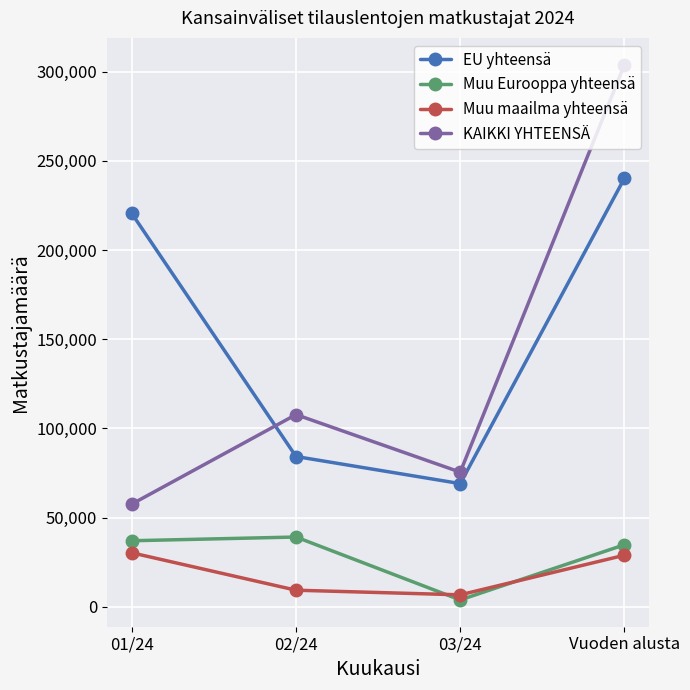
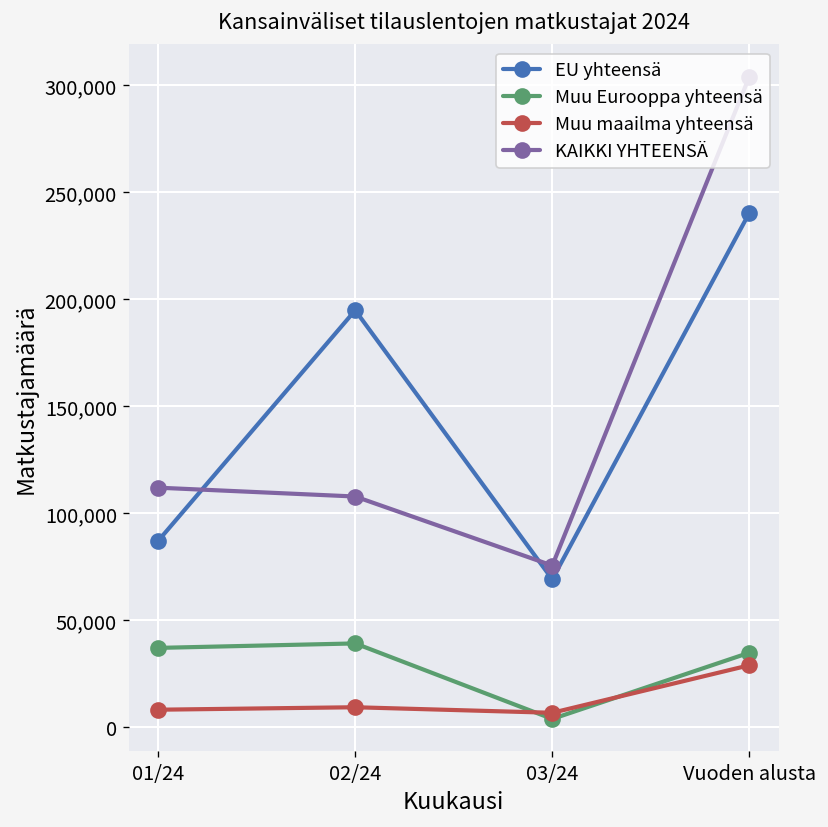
  {
    "EU yhteensä": {
-     "01/24": "220,000",
-     "02/24": "84,000",
+     "01/24": "87,000",
+     "02/24": "195,000",
      "03/24": "69,000",
      "Vuoden alusta": "240,000"
    },
    "Muu Eurooppa yhteensä": {
      "01/24": "37,000",
      "02/24": "39,000",
      "03/24": "4,000",
      "Vuoden alusta": "35,000"
    },
    "Muu maailma yhteensä": {
-     "01/24": "30,000",
+     "01/24": "8,000",
      "02/24": "9,000",
      "03/24": "7,000",
      "Vuoden alusta": "29,000"
    },
    "KAIKKI YHTEENSÄ": {
-     "01/24": "58,000",
+     "01/24": "112,000",
      "02/24": "108,000",
      "03/24": "75,000"
    }
  }
